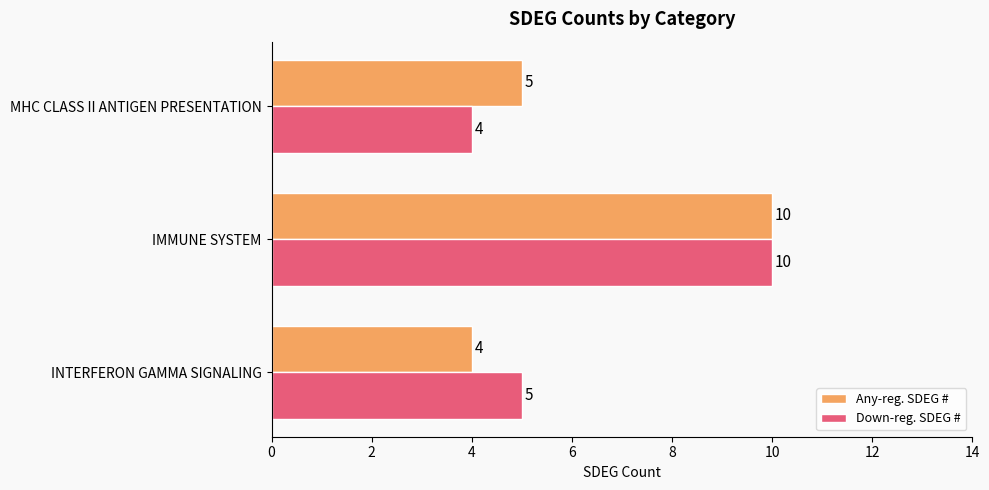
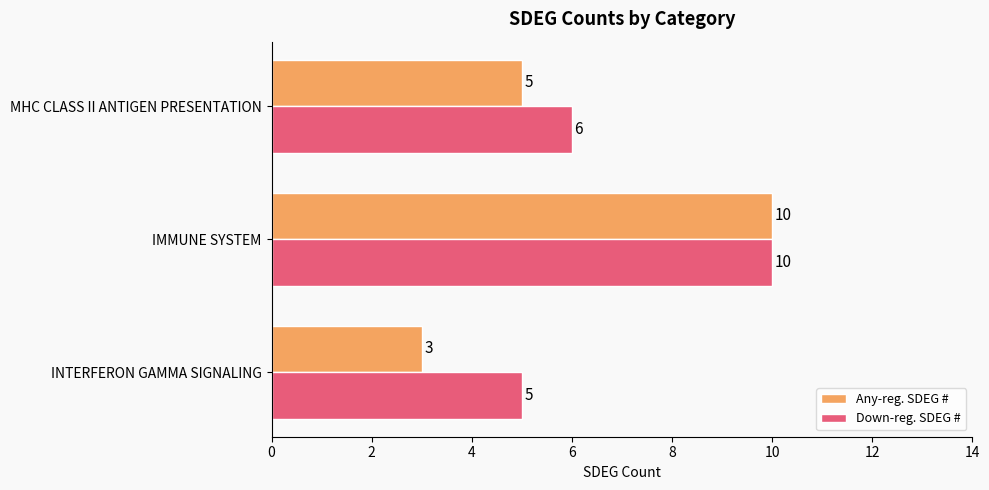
  {
    "Any-reg. SDEG #": {
      "MHC CLASS II ANTIGEN PRESENTATION": 5,
      "IMMUNE SYSTEM": 10,
-     "INTERFERON GAMMA SIGNALING": 4
+     "INTERFERON GAMMA SIGNALING": 3
    },
    "Down-reg. SDEG #": {
-     "MHC CLASS II ANTIGEN PRESENTATION": 4,
+     "MHC CLASS II ANTIGEN PRESENTATION": 6,
      "IMMUNE SYSTEM": 10,
      "INTERFERON GAMMA SIGNALING": 5
    }
  }
